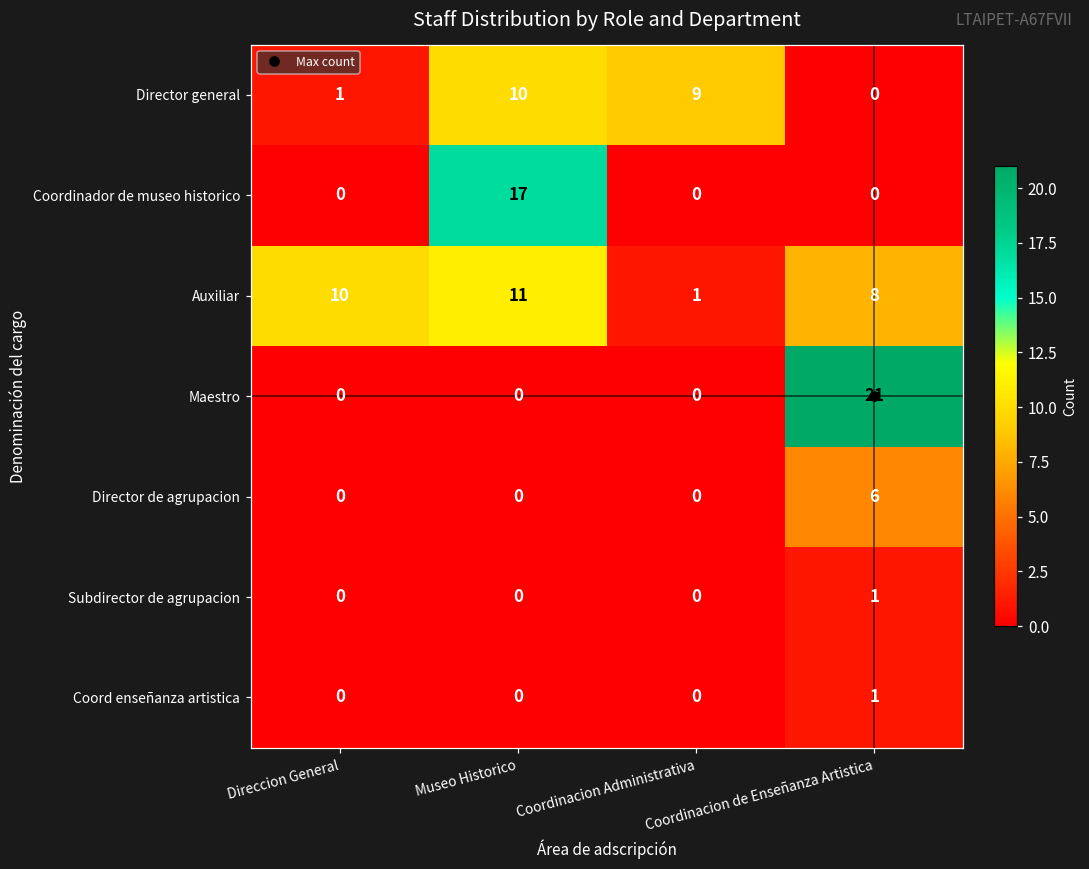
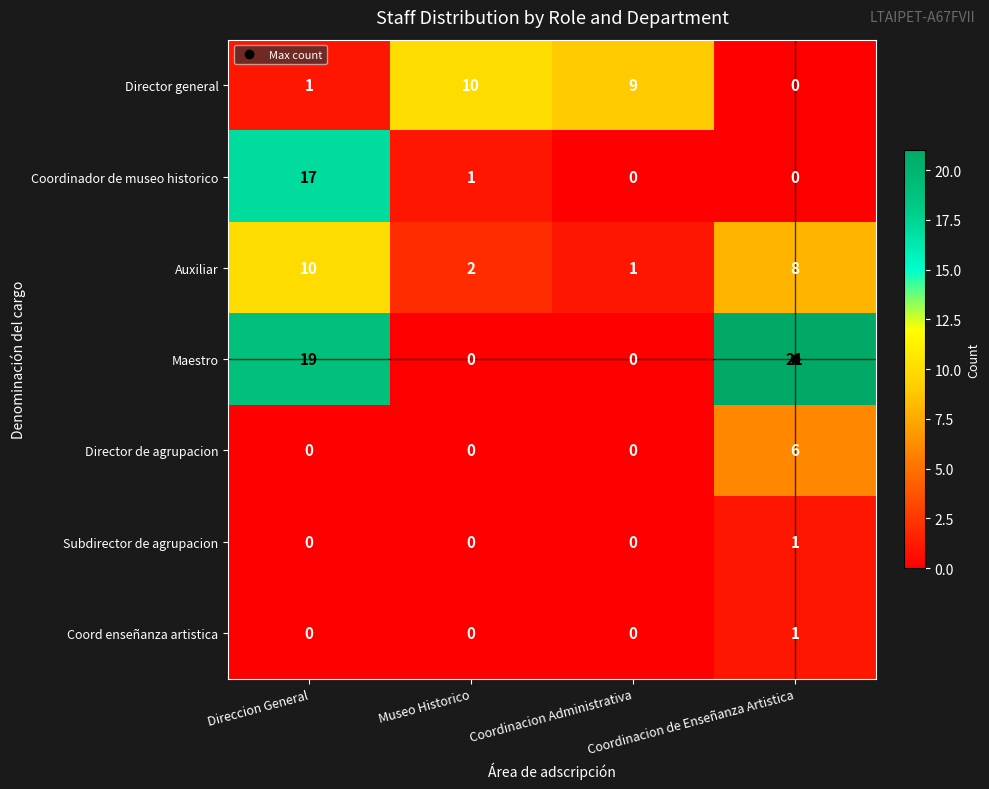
  {
    "Director general": {
      "Direccion General": 1,
      "Museo Historico": 10,
      "Coordinacion Administrativa": 9,
      "Coordinacion de Enseñanza Artistica": 0
    },
    "Coordinador de museo historico": {
-     "Direccion General": 0,
-     "Museo Historico": 17,
+     "Direccion General": 17,
+     "Museo Historico": 1,
      "Coordinacion Administrativa": 0,
      "Coordinacion de Enseñanza Artistica": 0
    },
    "Auxiliar": {
      "Direccion General": 10,
-     "Museo Historico": 11,
+     "Museo Historico": 2,
      "Coordinacion Administrativa": 1,
      "Coordinacion de Enseñanza Artistica": 8
    },
    "Maestro": {
-     "Direccion General": 0,
+     "Direccion General": 19,
      "Museo Historico": 0,
      "Coordinacion Administrativa": 0
    },
    "Director de agrupacion": {
      "Direccion General": 0,
      "Museo Historico": 0,
      "Coordinacion Administrativa": 0,
      "Coordinacion de Enseñanza Artistica": 6
    },
    "Subdirector de agrupacion": {
      "Direccion General": 0,
      "Museo Historico": 0,
      "Coordinacion Administrativa": 0,
      "Coordinacion de Enseñanza Artistica": 1
    },
    "Coord enseñanza artistica": {
      "Direccion General": 0,
      "Museo Historico": 0,
      "Coordinacion Administrativa": 0,
      "Coordinacion de Enseñanza Artistica": 1
    }
  }
